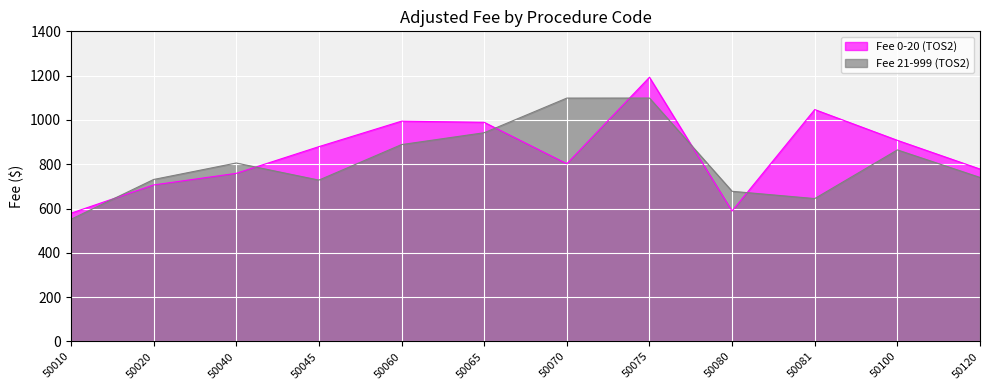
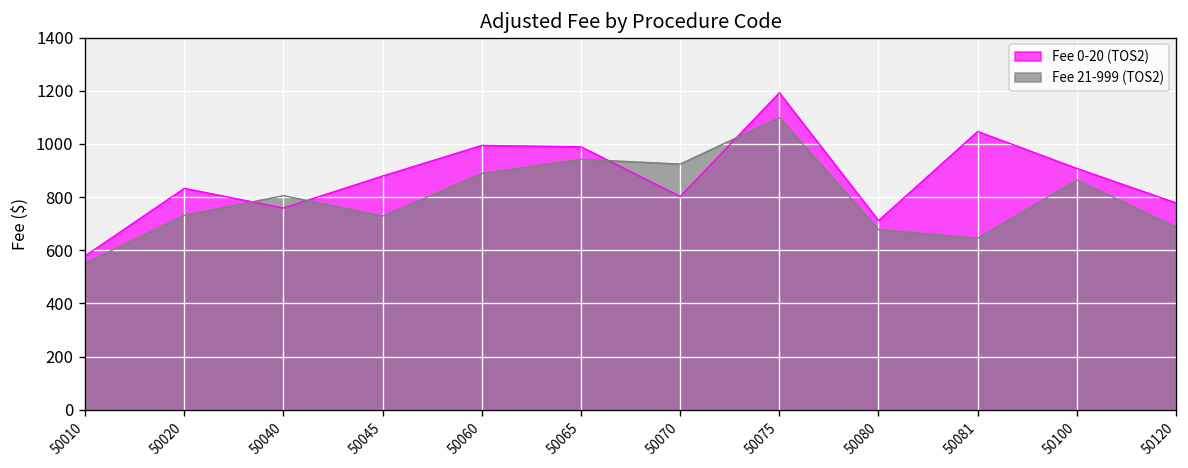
  {
    "Fee 0-20 (TOS2)": {
      "50010": 580,
-     "50020": 710,
+     "50020": 830,
      "50040": 760,
      "50045": 880,
      "50060": 990,
      "50065": 990,
      "50070": 800,
      "50075": 1190,
-     "50080": 590,
+     "50080": 710,
      "50081": 1050,
      "50100": 910,
      "50120": 780
    },
    "Fee 21-999 (TOS2)": {
      "50010": 550,
      "50020": 730,
      "50040": 810,
      "50045": 730,
      "50060": 890,
      "50065": 940,
-     "50070": 1100,
+     "50070": 920,
      "50075": 1100,
      "50080": 680,
      "50081": 650,
      "50100": 860,
-     "50120": 740
+     "50120": 690
    }
  }
